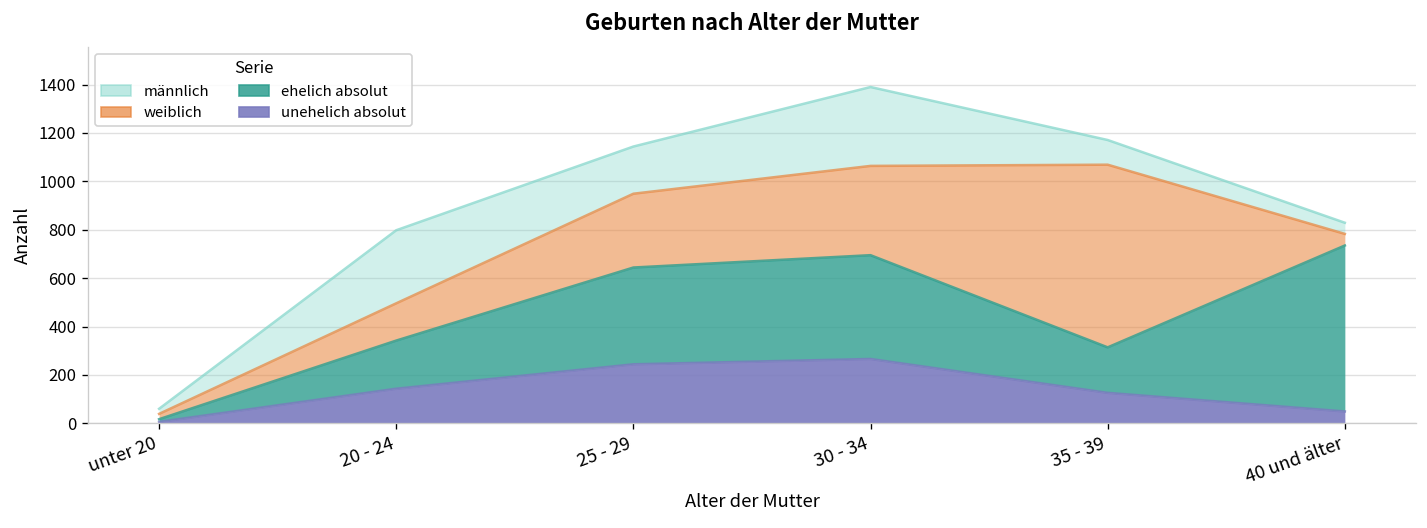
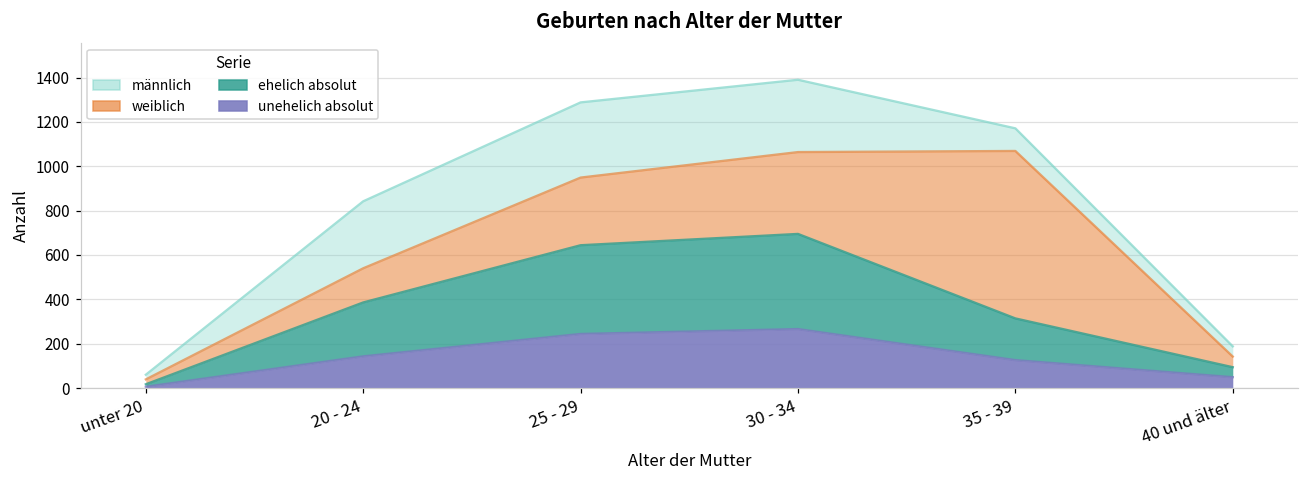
  {
    "männlich": {
      "unter 20": 20,
      "20 - 24": 300,
-     "25 - 29": 200,
+     "25 - 29": 340,
      "30 - 34": 330,
      "35 - 39": 100,
      "40 und älter": 50
    },
    "weiblich": {
      "unter 20": 20,
      "20 - 24": 150,
      "25 - 29": 310,
      "30 - 34": 370,
      "35 - 39": 760,
      "40 und älter": 50
    },
    "ehelich absolut": {
-     "20 - 24": 200,
+     "20 - 24": 240,
      "25 - 29": 400,
      "30 - 34": 430,
      "35 - 39": 190,
-     "40 und älter": 690
+     "40 und älter": 50
    },
    "unehelich absolut": {
      "20 - 24": 140,
      "25 - 29": 240,
      "30 - 34": 270,
      "35 - 39": 130,
      "40 und älter": 50
    }
  }
